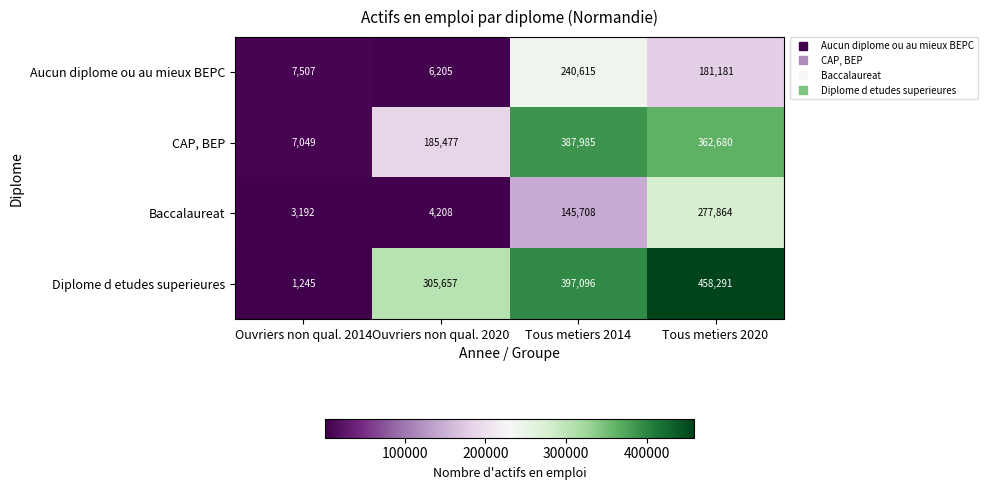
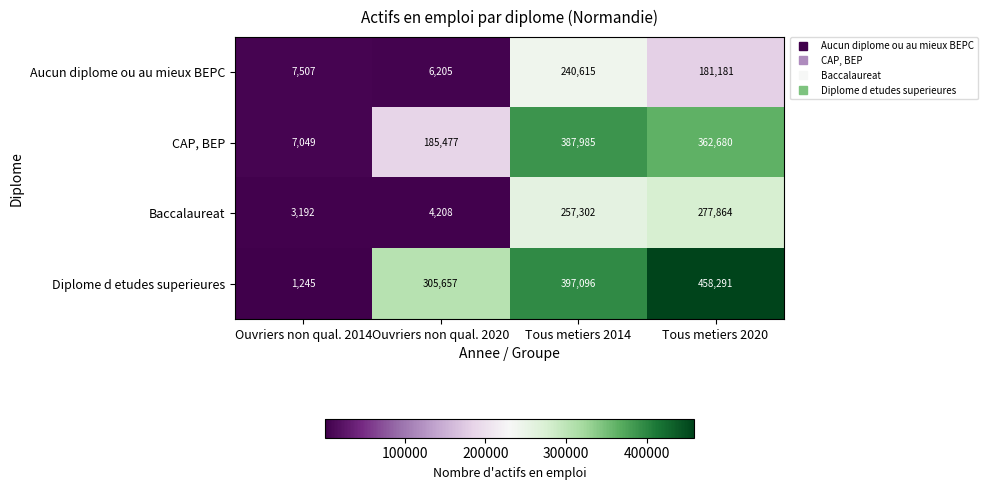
  {
    "Aucun diplome ou au mieux BEPC": {
      "Ouvriers non qual. 2014": "7,507",
      "Ouvriers non qual. 2020": "6,205",
      "Tous metiers 2014": "240,615",
      "Tous metiers 2020": "181,181"
    },
    "CAP, BEP": {
      "Ouvriers non qual. 2014": "7,049",
      "Ouvriers non qual. 2020": "185,477",
      "Tous metiers 2014": "387,985",
      "Tous metiers 2020": "362,680"
    },
    "Baccalaureat": {
      "Ouvriers non qual. 2014": "3,192",
      "Ouvriers non qual. 2020": "4,208",
-     "Tous metiers 2014": "145,708",
+     "Tous metiers 2014": "257,302",
      "Tous metiers 2020": "277,864"
    },
    "Diplome d etudes superieures": {
      "Ouvriers non qual. 2014": "1,245",
      "Ouvriers non qual. 2020": "305,657",
      "Tous metiers 2014": "397,096",
      "Tous metiers 2020": "458,291"
    }
  }
